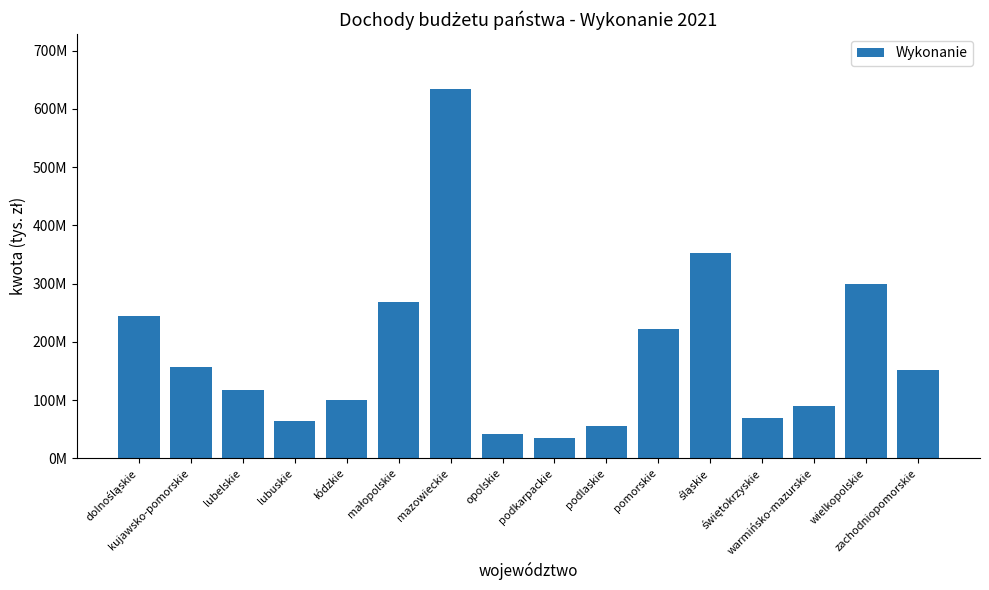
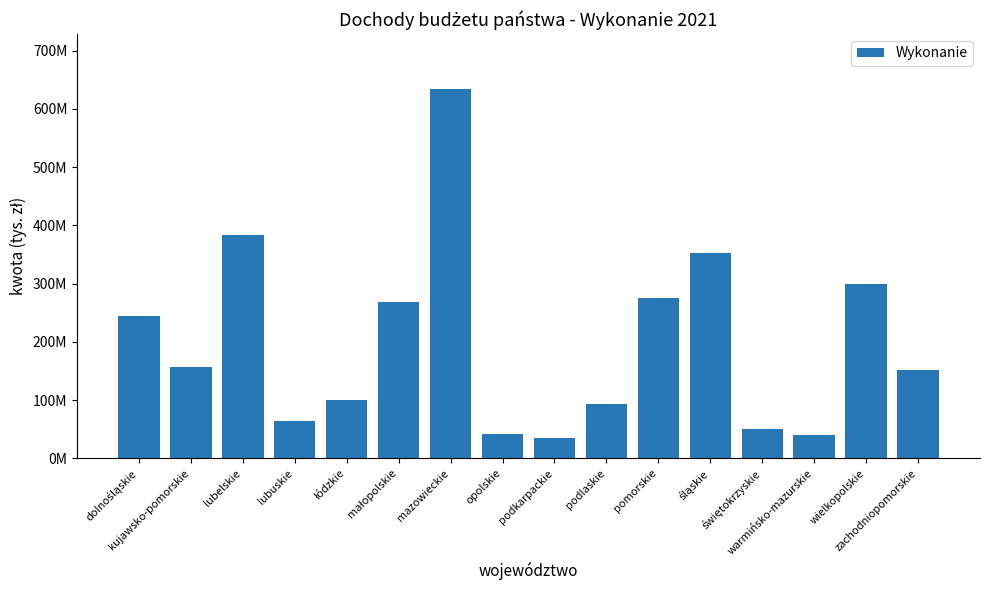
  {
    "dolnośląskie": 240000000,
    "kujawsko-pomorskie": 160000000,
-   "lubelskie": 120000000,
+   "lubelskie": 380000000,
    "lubuskie": 60000000,
    "łódzkie": 100000000,
    "małopolskie": 270000000,
    "mazowieckie": 630000000,
    "opolskie": 40000000,
    "podkarpackie": 40000000,
-   "podlaskie": 50000000,
-   "pomorskie": 220000000,
+   "podlaskie": 90000000,
+   "pomorskie": 270000000,
    "śląskie": 350000000,
-   "świętokrzyskie": 70000000,
-   "warmińsko-mazurskie": 90000000,
+   "świętokrzyskie": 50000000,
+   "warmińsko-mazurskie": 40000000,
    "wielkopolskie": 300000000,
    "zachodniopomorskie": 150000000
  }
